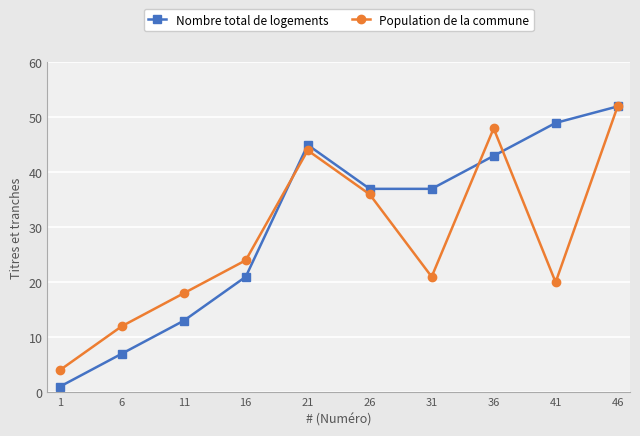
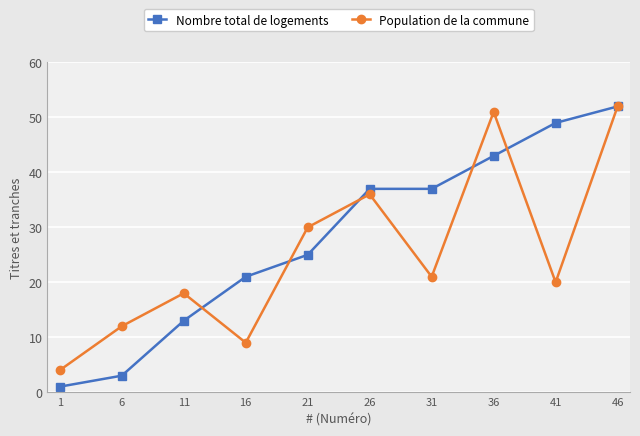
  {
    "Nombre total de logements": {
      "1": 1,
-     "6": 7,
+     "6": 3,
      "11": 13,
      "16": 21,
-     "21": 45,
+     "21": 25,
      "26": 37,
      "31": 37,
      "36": 43,
      "41": 49
    },
    "Population de la commune": {
      "1": 4,
      "6": 12,
      "11": 18,
-     "16": 24,
-     "21": 44,
+     "16": 9,
+     "21": 30,
      "26": 36,
      "31": 21,
-     "36": 48,
+     "36": 51,
      "41": 20
    }
  }
